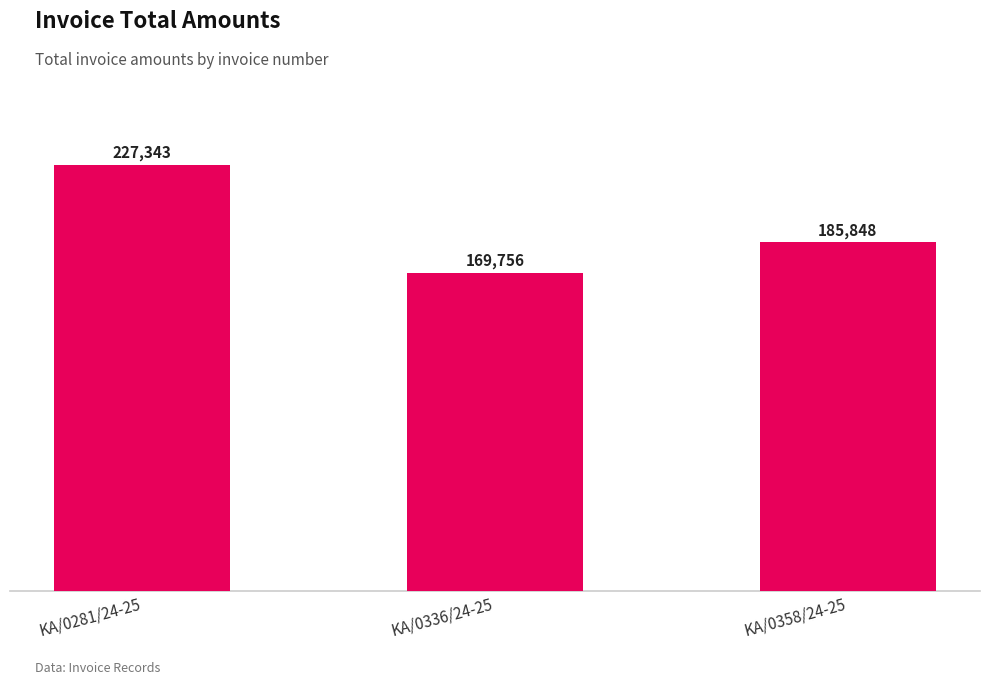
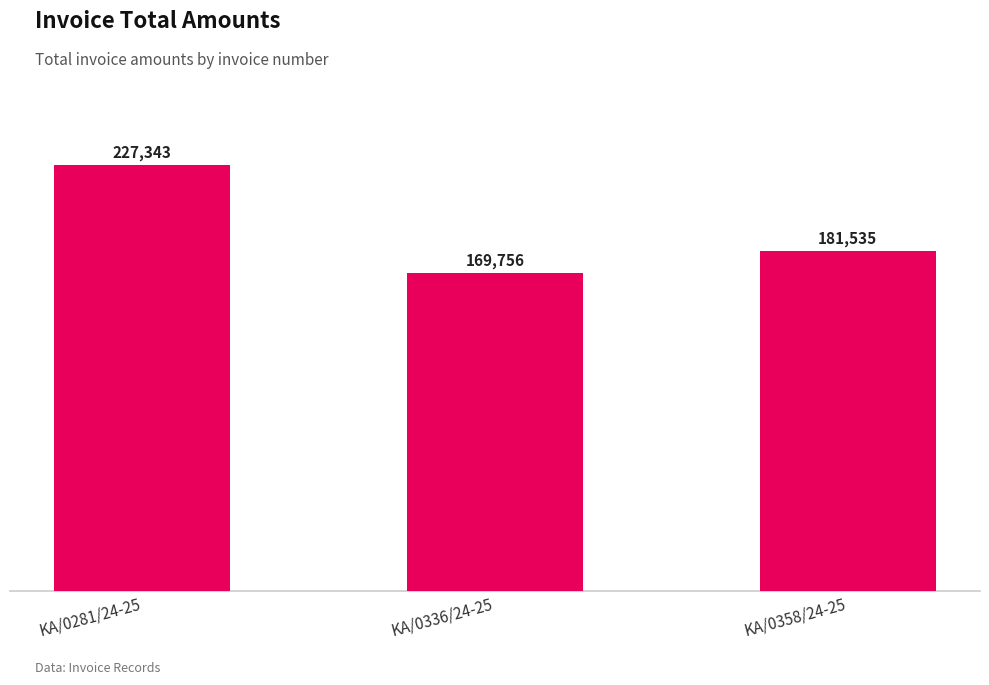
  {
    "KA/0281/24-25": "227,343",
    "KA/0336/24-25": "169,756",
-   "KA/0358/24-25": "185,848"
+   "KA/0358/24-25": "181,535"
  }
